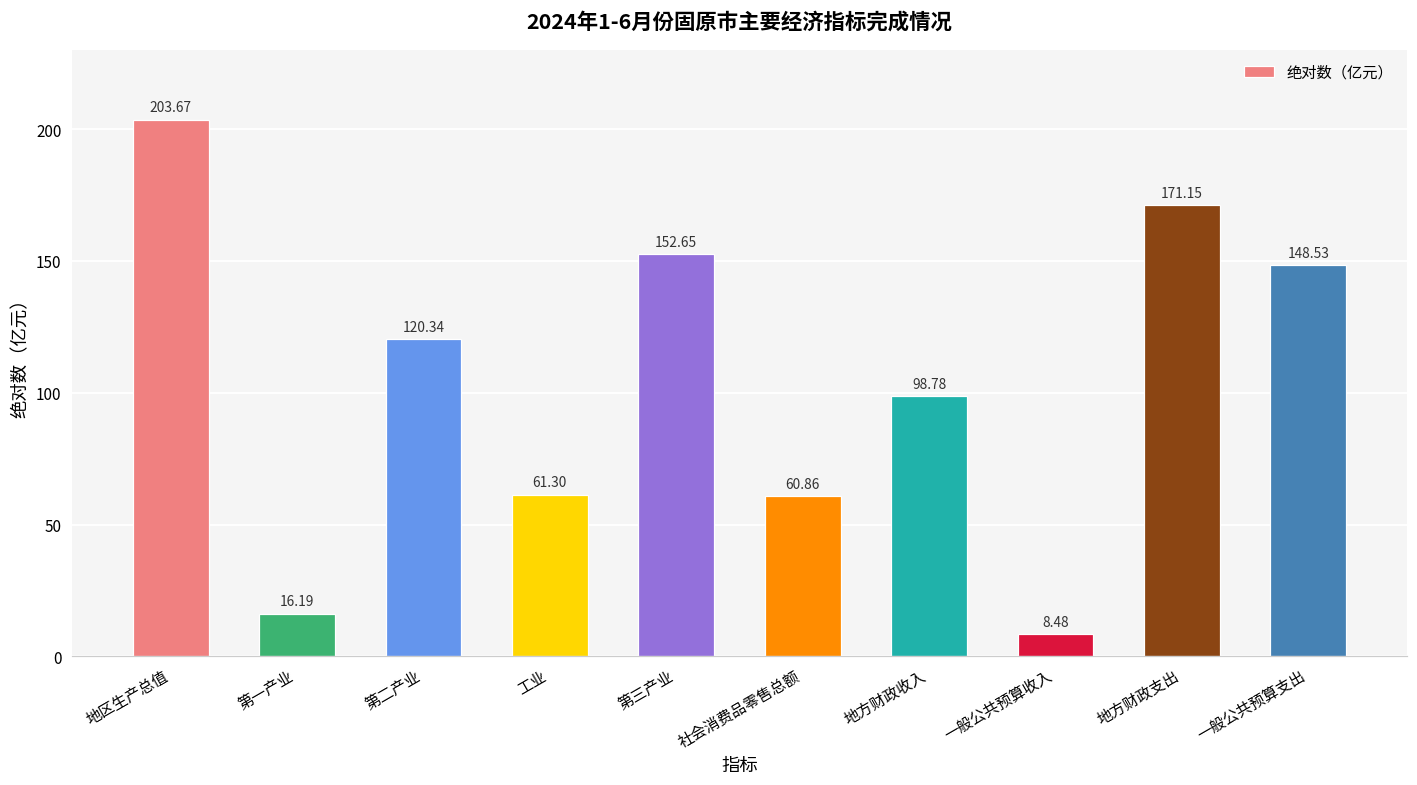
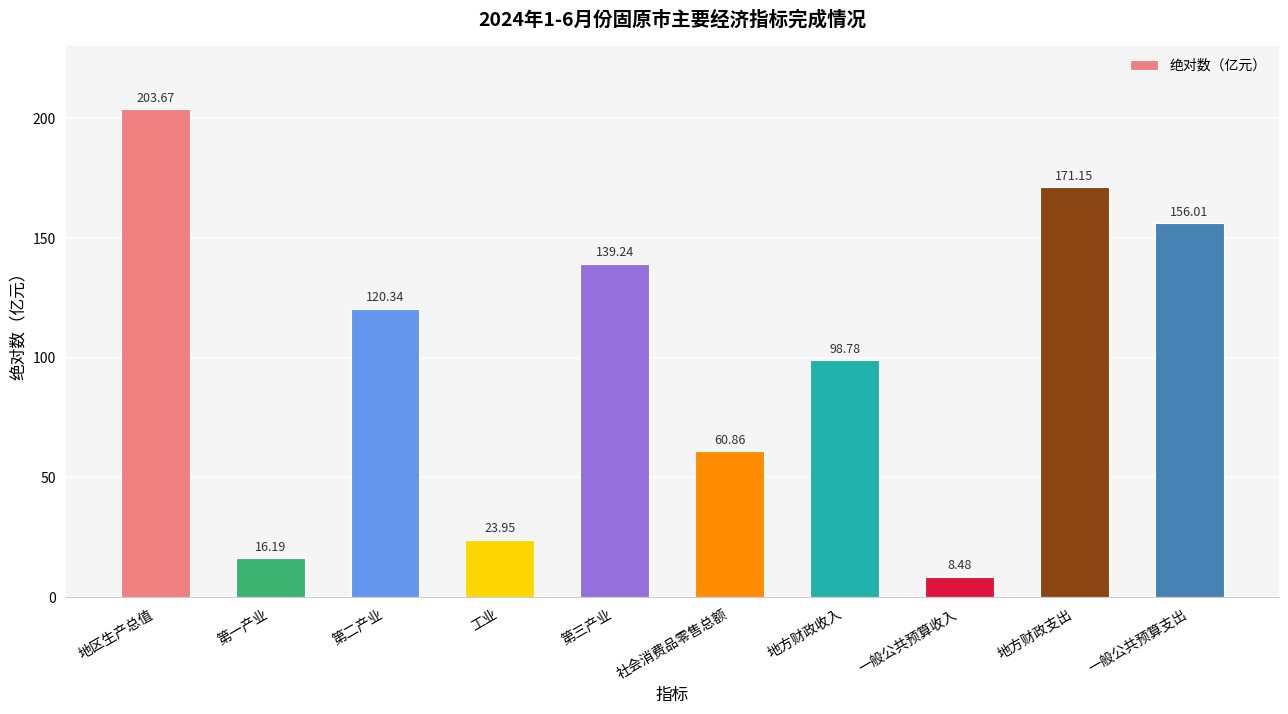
  {
    "地区生产总值": 203.67,
    "第一产业": 16.19,
    "第二产业": 120.34,
-   "工业": 61.30,
-   "第三产业": 152.65,
+   "工业": 23.95,
+   "第三产业": 139.24,
    "社会消费品零售总额": 60.86,
    "地方财政收入": 98.78,
    "一般公共预算收入": 8.48,
    "地方财政支出": 171.15,
-   "一般公共预算支出": 148.53
+   "一般公共预算支出": 156.01
  }
